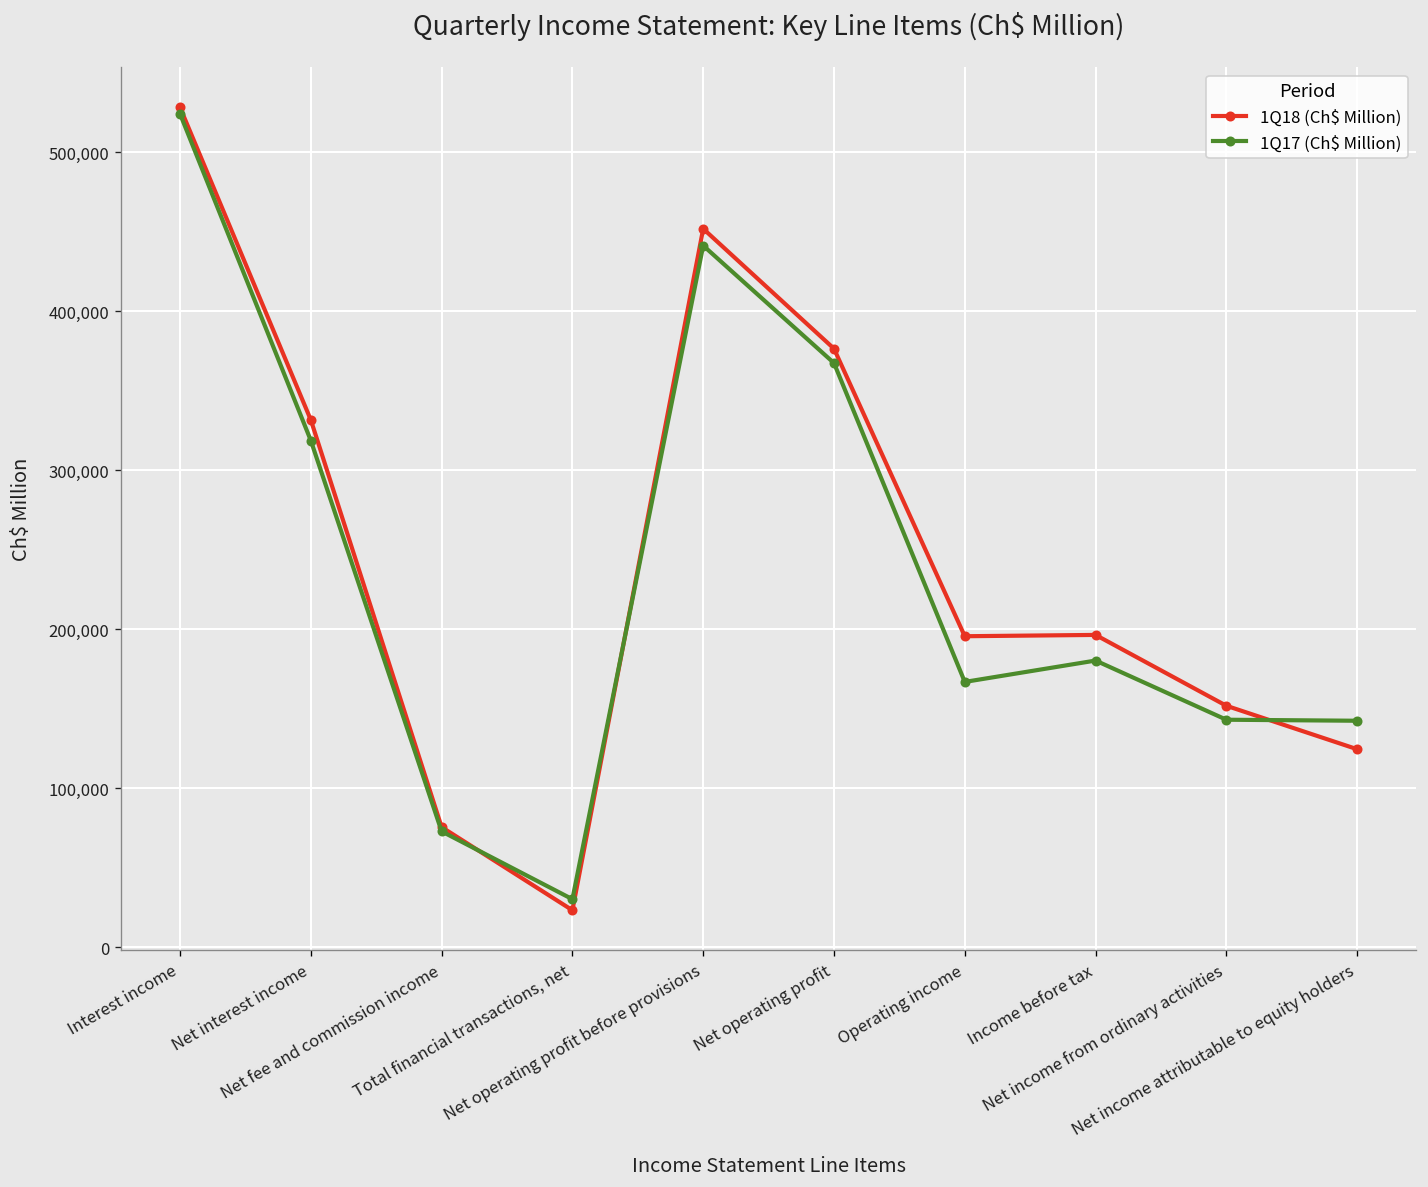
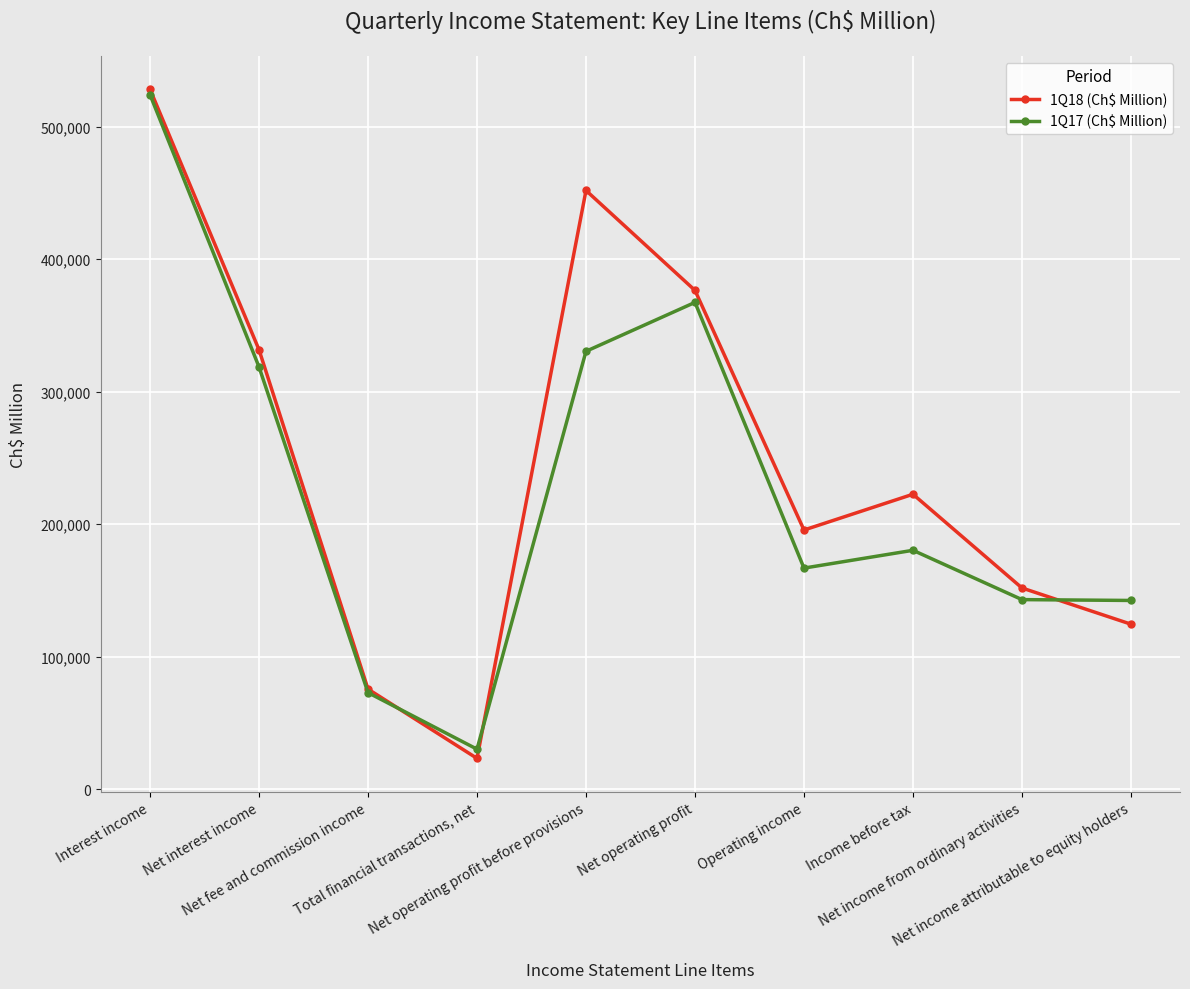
  {
    "1Q18 (Ch$ Million)": {
      "Interest income": "528,000",
      "Net interest income": "332,000",
      "Net fee and commission income": "75,000",
      "Total financial transactions, net": "23,000",
      "Net operating profit before provisions": "452,000",
      "Net operating profit": "376,000",
      "Operating income": "196,000",
-     "Income before tax": "196,000",
+     "Income before tax": "223,000",
      "Net income from ordinary activities": "152,000",
      "Net income attributable to equity holders": "124,000"
    },
    "1Q17 (Ch$ Million)": {
      "Interest income": "524,000",
      "Net interest income": "319,000",
      "Net fee and commission income": "73,000",
      "Total financial transactions, net": "30,000",
-     "Net operating profit before provisions": "441,000",
+     "Net operating profit before provisions": "330,000",
      "Net operating profit": "367,000",
      "Operating income": "167,000",
      "Income before tax": "180,000",
      "Net income from ordinary activities": "143,000",
      "Net income attributable to equity holders": "142,000"
    }
  }
